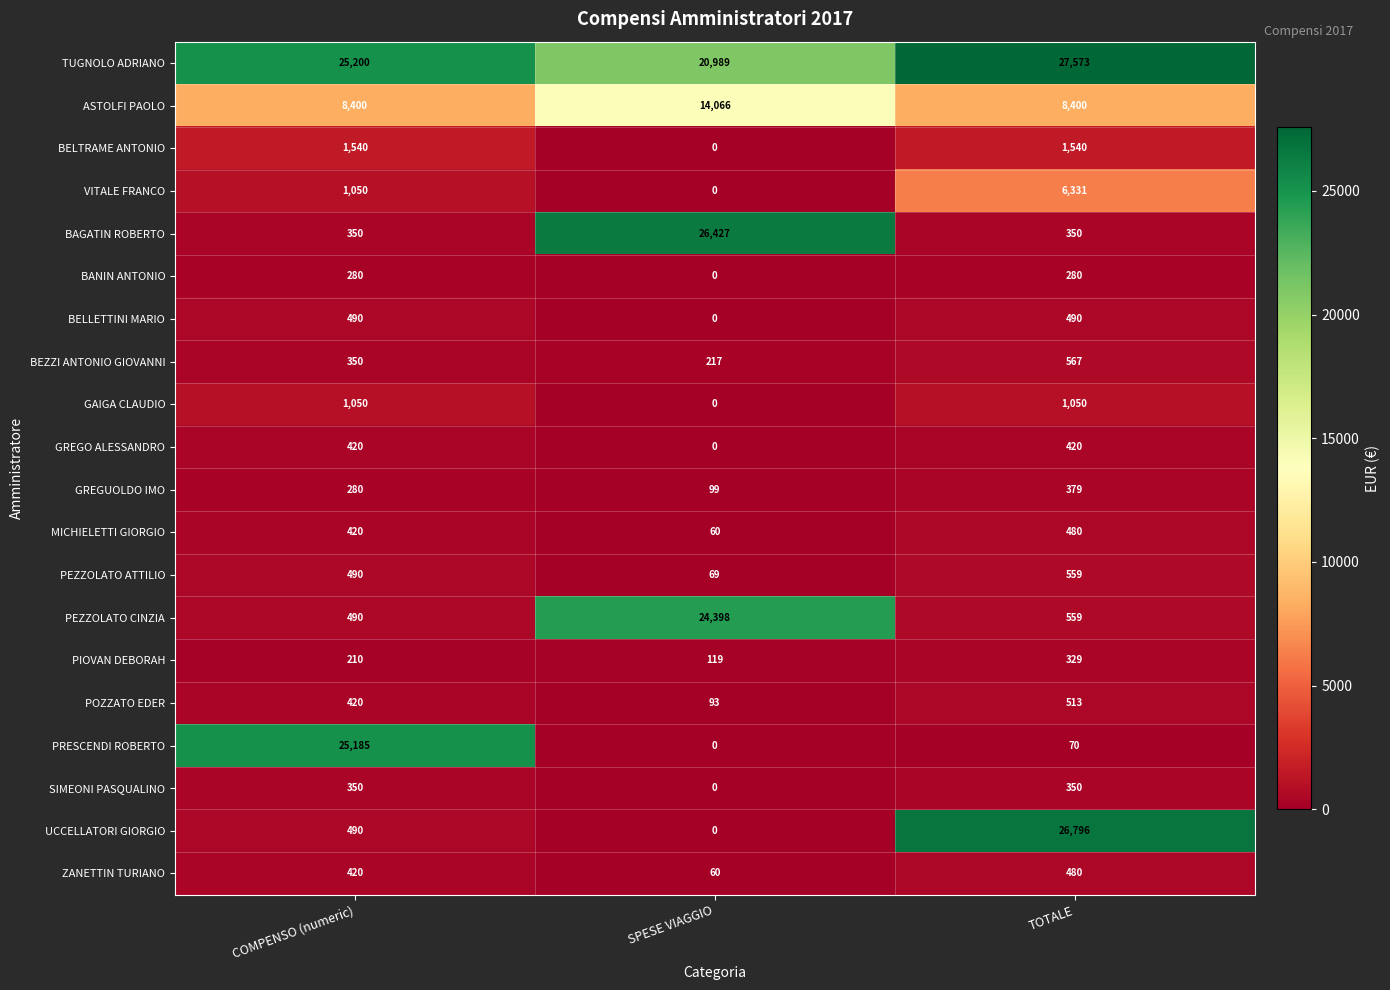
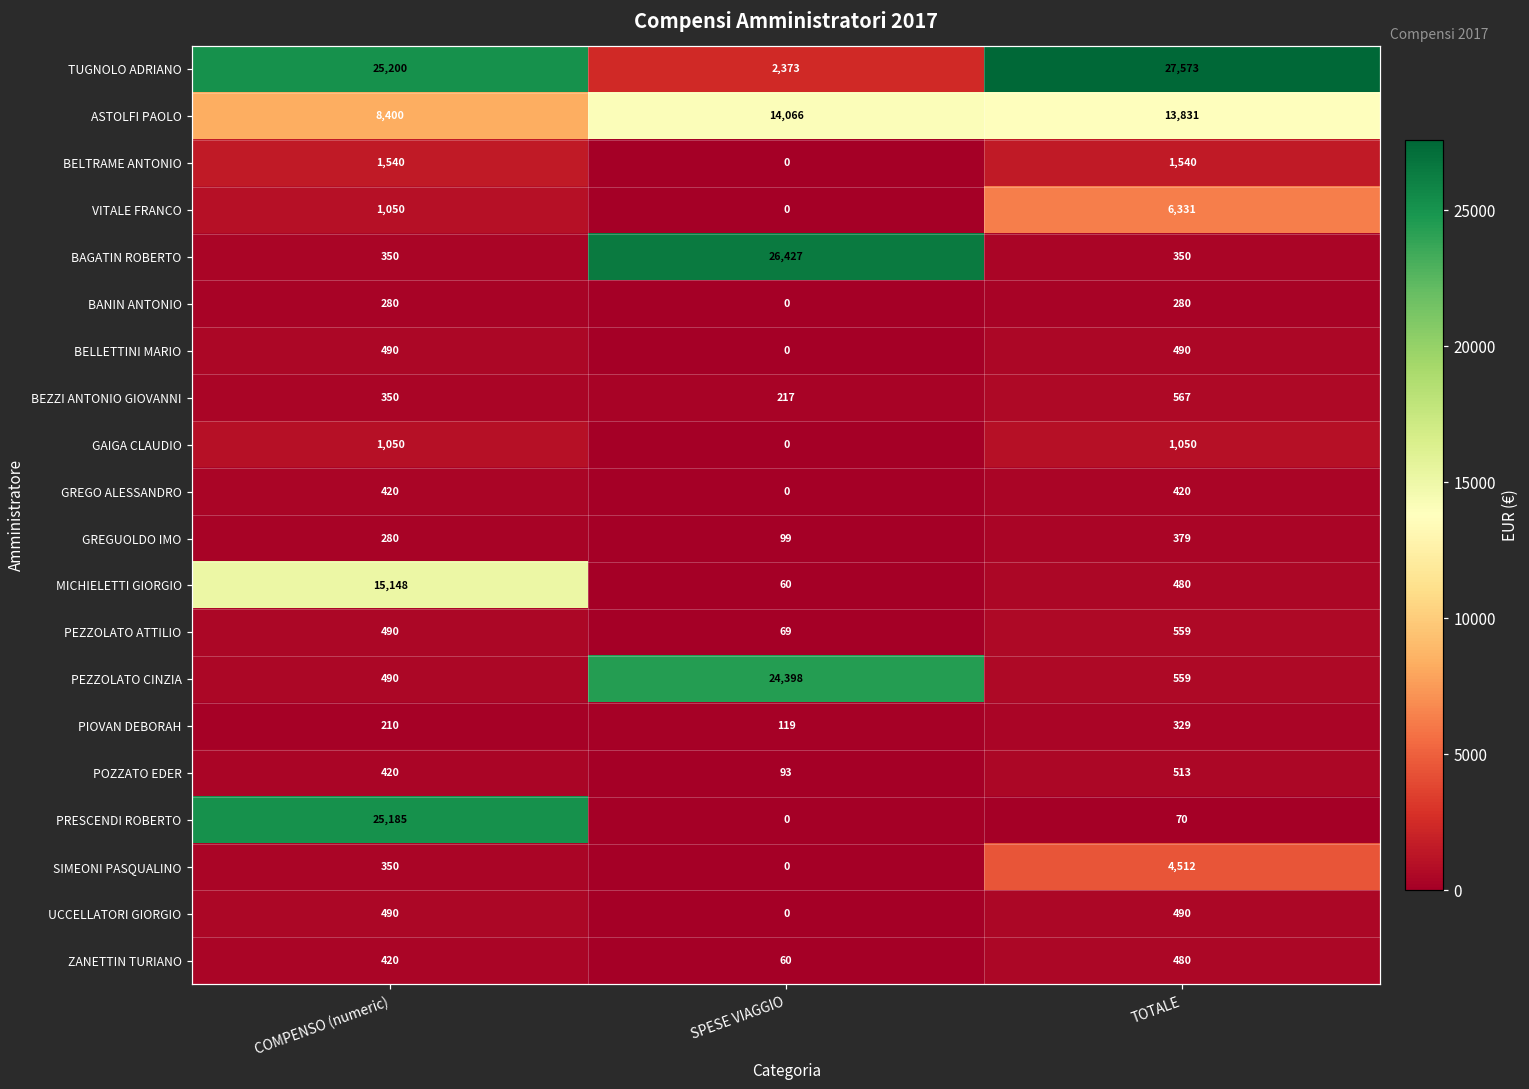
  {
    "TUGNOLO ADRIANO": {
      "COMPENSO (numeric)": "25,200",
-     "SPESE VIAGGIO": "20,989",
+     "SPESE VIAGGIO": "2,373",
      "TOTALE": "27,573"
    },
    "ASTOLFI PAOLO": {
      "COMPENSO (numeric)": "8,400",
      "SPESE VIAGGIO": "14,066",
-     "TOTALE": "8,400"
+     "TOTALE": "13,831"
    },
    "BELTRAME ANTONIO": {
      "COMPENSO (numeric)": "1,540",
      "SPESE VIAGGIO": "0",
      "TOTALE": "1,540"
    },
    "VITALE FRANCO": {
      "COMPENSO (numeric)": "1,050",
      "SPESE VIAGGIO": "0",
      "TOTALE": "6,331"
    },
    "BAGATIN ROBERTO": {
      "COMPENSO (numeric)": "350",
      "SPESE VIAGGIO": "26,427",
      "TOTALE": "350"
    },
    "BANIN ANTONIO": {
      "COMPENSO (numeric)": "280",
      "SPESE VIAGGIO": "0",
      "TOTALE": "280"
    },
    "BELLETTINI MARIO": {
      "COMPENSO (numeric)": "490",
      "SPESE VIAGGIO": "0",
      "TOTALE": "490"
    },
    "BEZZI ANTONIO GIOVANNI": {
      "COMPENSO (numeric)": "350",
      "SPESE VIAGGIO": "217",
      "TOTALE": "567"
    },
    "GAIGA CLAUDIO": {
      "COMPENSO (numeric)": "1,050",
      "SPESE VIAGGIO": "0",
      "TOTALE": "1,050"
    },
    "GREGO ALESSANDRO": {
      "COMPENSO (numeric)": "420",
      "SPESE VIAGGIO": "0",
      "TOTALE": "420"
    },
    "GREGUOLDO IMO": {
      "COMPENSO (numeric)": "280",
      "SPESE VIAGGIO": "99",
      "TOTALE": "379"
    },
    "MICHIELETTI GIORGIO": {
-     "COMPENSO (numeric)": "420",
+     "COMPENSO (numeric)": "15,148",
      "SPESE VIAGGIO": "60",
      "TOTALE": "480"
    },
    "PEZZOLATO ATTILIO": {
      "COMPENSO (numeric)": "490",
      "SPESE VIAGGIO": "69",
      "TOTALE": "559"
    },
    "PEZZOLATO CINZIA": {
      "COMPENSO (numeric)": "490",
      "SPESE VIAGGIO": "24,398",
      "TOTALE": "559"
    },
    "PIOVAN DEBORAH": {
      "COMPENSO (numeric)": "210",
      "SPESE VIAGGIO": "119",
      "TOTALE": "329"
    },
    "POZZATO EDER": {
      "COMPENSO (numeric)": "420",
      "SPESE VIAGGIO": "93",
      "TOTALE": "513"
    },
    "PRESCENDI ROBERTO": {
      "COMPENSO (numeric)": "25,185",
      "SPESE VIAGGIO": "0",
      "TOTALE": "70"
    },
    "SIMEONI PASQUALINO": {
      "COMPENSO (numeric)": "350",
      "SPESE VIAGGIO": "0",
-     "TOTALE": "350"
+     "TOTALE": "4,512"
    },
    "UCCELLATORI GIORGIO": {
      "COMPENSO (numeric)": "490",
      "SPESE VIAGGIO": "0",
-     "TOTALE": "26,796"
+     "TOTALE": "490"
    },
    "ZANETTIN TURIANO": {
      "COMPENSO (numeric)": "420",
      "SPESE VIAGGIO": "60",
      "TOTALE": "480"
    }
  }
